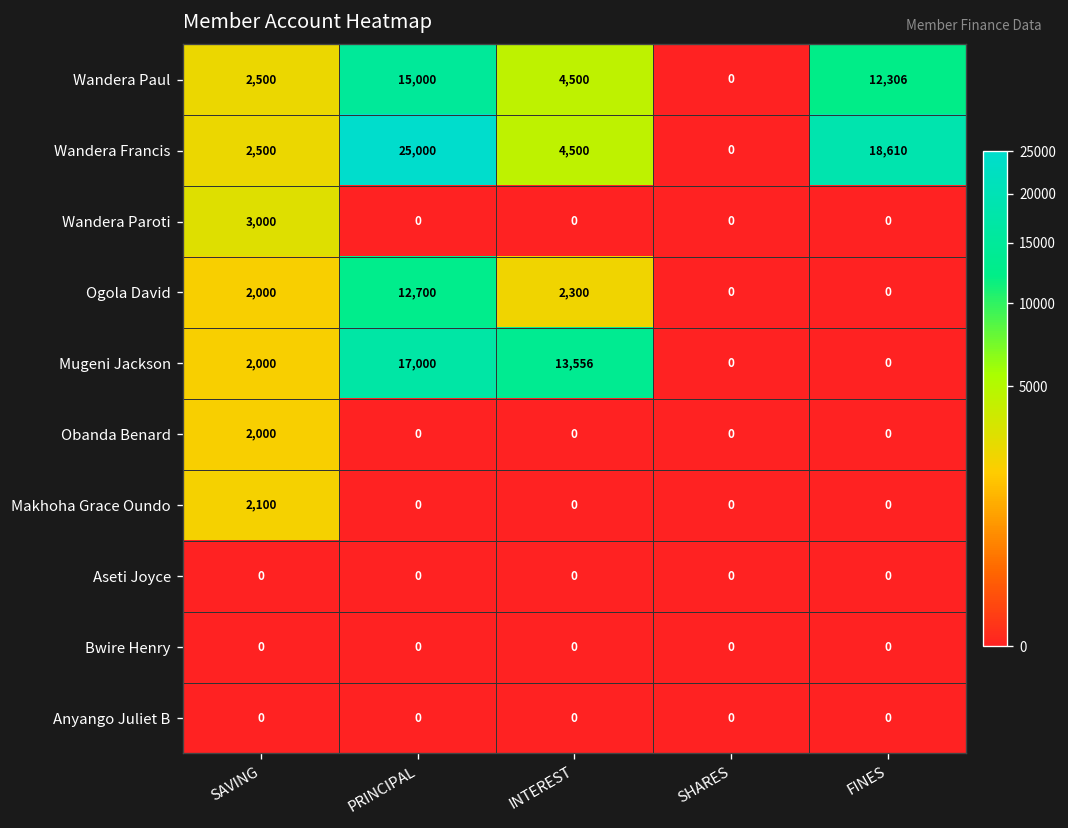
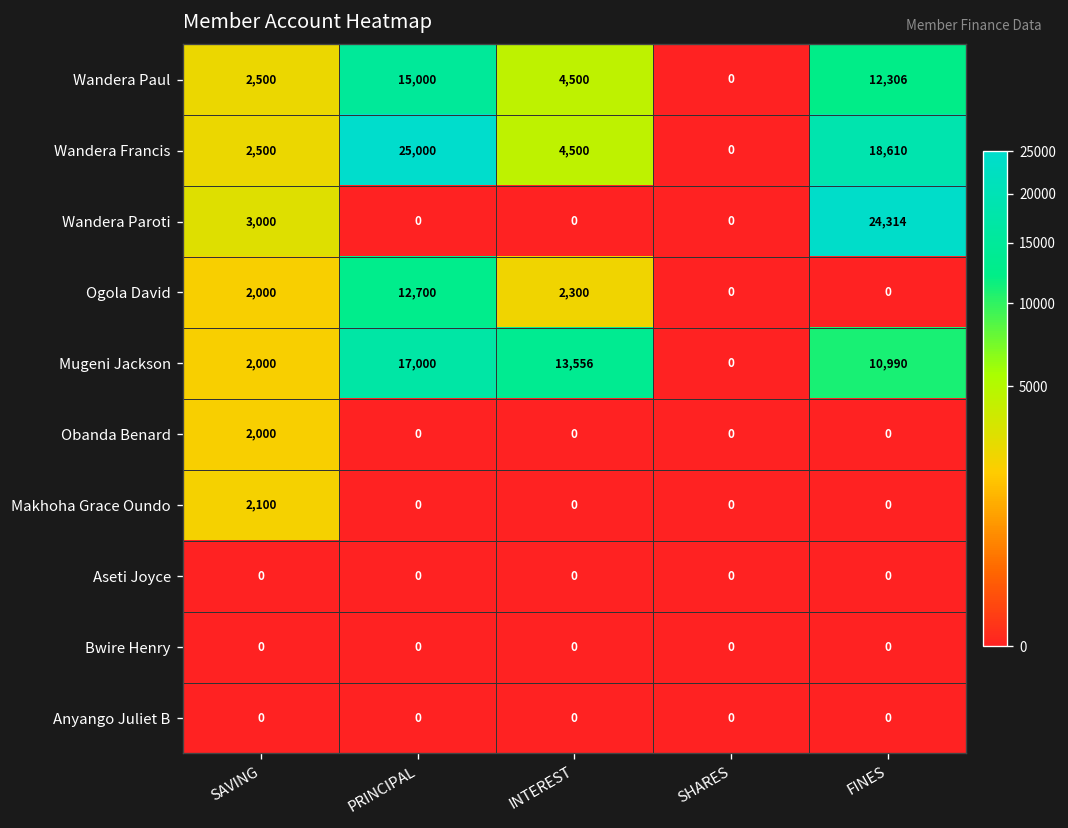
  {
    "Wandera Paul": {
      "SAVING": "2,500",
      "PRINCIPAL": "15,000",
      "INTEREST": "4,500",
      "SHARES": "0",
      "FINES": "12,306"
    },
    "Wandera Francis": {
      "SAVING": "2,500",
      "PRINCIPAL": "25,000",
      "INTEREST": "4,500",
      "SHARES": "0",
      "FINES": "18,610"
    },
    "Wandera Paroti": {
      "SAVING": "3,000",
      "PRINCIPAL": "0",
      "INTEREST": "0",
      "SHARES": "0",
-     "FINES": "0"
+     "FINES": "24,314"
    },
    "Ogola David": {
      "SAVING": "2,000",
      "PRINCIPAL": "12,700",
      "INTEREST": "2,300",
      "SHARES": "0",
      "FINES": "0"
    },
    "Mugeni Jackson": {
      "SAVING": "2,000",
      "PRINCIPAL": "17,000",
      "INTEREST": "13,556",
      "SHARES": "0",
-     "FINES": "0"
+     "FINES": "10,990"
    },
    "Obanda Benard": {
      "SAVING": "2,000",
      "PRINCIPAL": "0",
      "INTEREST": "0",
      "SHARES": "0",
      "FINES": "0"
    },
    "Makhoha Grace Oundo": {
      "SAVING": "2,100",
      "PRINCIPAL": "0",
      "INTEREST": "0",
      "SHARES": "0",
      "FINES": "0"
    },
    "Aseti Joyce": {
      "SAVING": "0",
      "PRINCIPAL": "0",
      "INTEREST": "0",
      "SHARES": "0",
      "FINES": "0"
    },
    "Bwire Henry": {
      "SAVING": "0",
      "PRINCIPAL": "0",
      "INTEREST": "0",
      "SHARES": "0",
      "FINES": "0"
    },
    "Anyango Juliet B": {
      "SAVING": "0",
      "PRINCIPAL": "0",
      "INTEREST": "0",
      "SHARES": "0",
      "FINES": "0"
    }
  }
